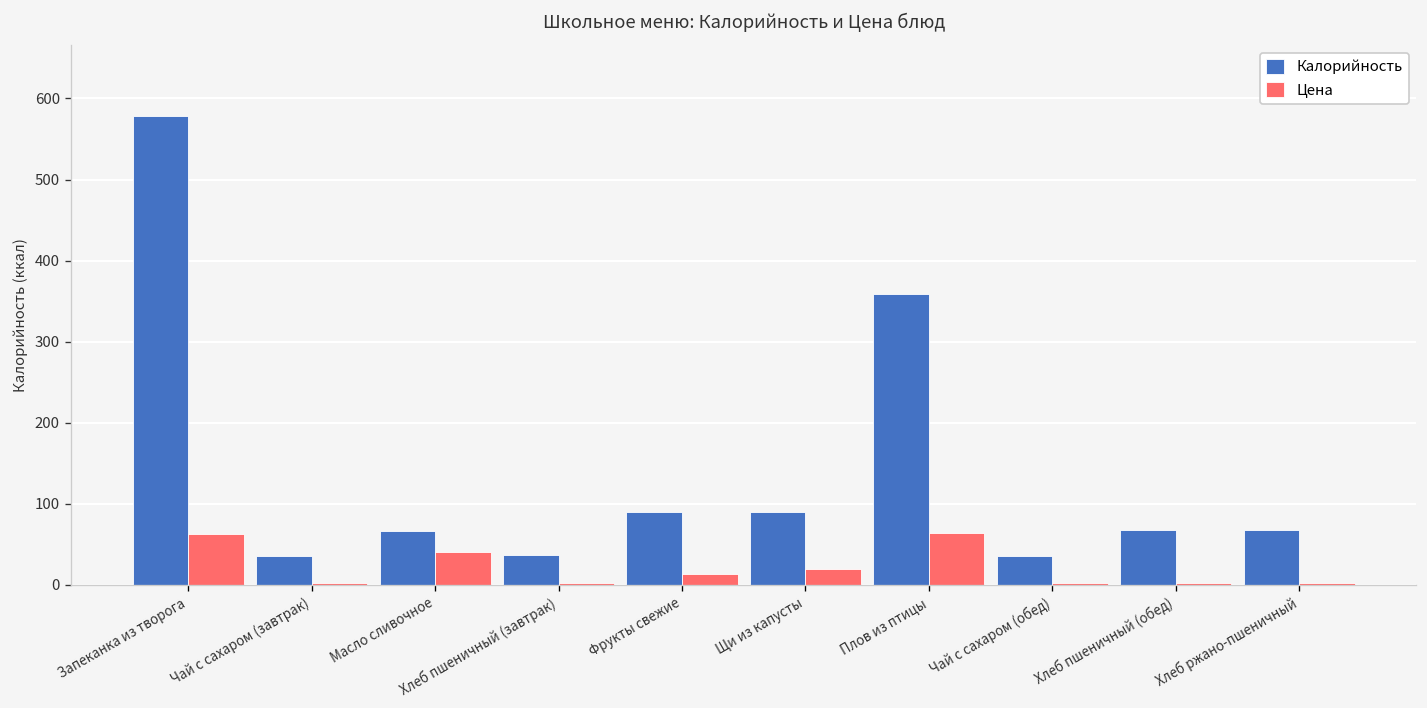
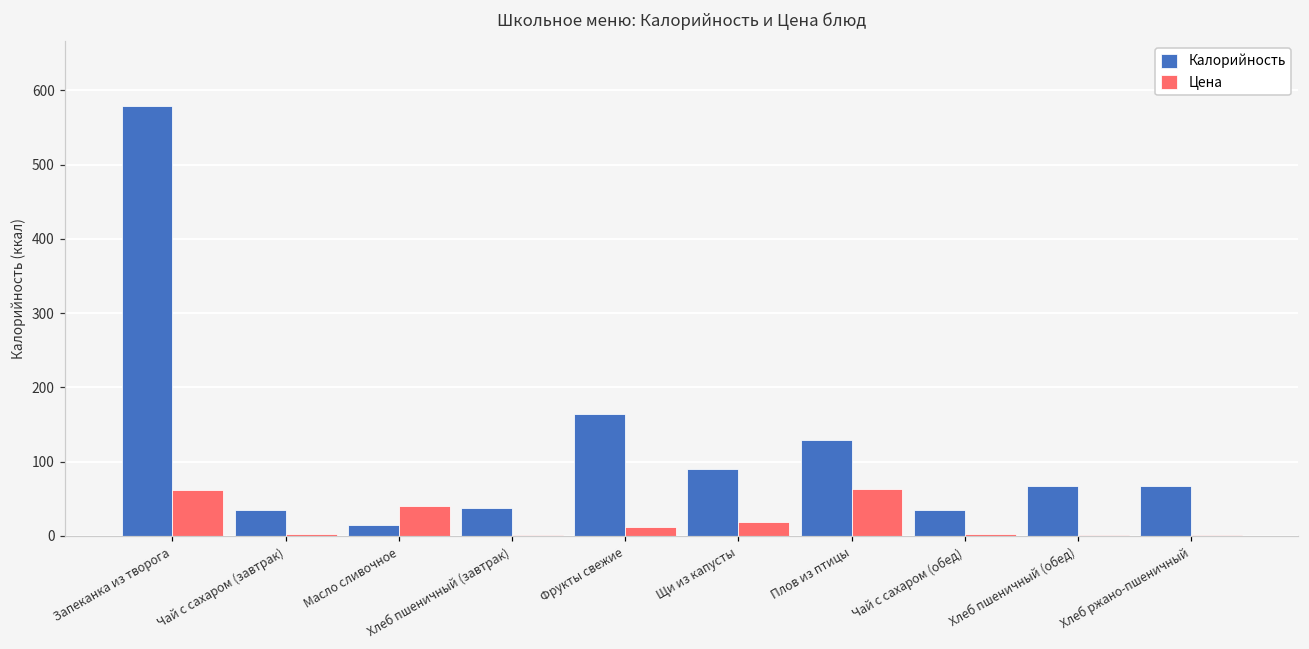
  {
    "Калорийность": {
      "Запеканка из творога": 580,
      "Чай с сахаром (завтрак)": 30,
-     "Масло сливочное": 70,
+     "Масло сливочное": 10,
      "Хлеб пшеничный (завтрак)": 40,
-     "Фрукты свежие": 90,
+     "Фрукты свежие": 160,
      "Щи из капусты": 90,
-     "Плов из птицы": 360,
+     "Плов из птицы": 130,
      "Чай с сахаром (обед)": 30,
      "Хлеб пшеничный (обед)": 70,
      "Хлеб ржано-пшеничный": 70
    },
    "Цена": {
      "Запеканка из творога": 60,
      "Масло сливочное": 40,
      "Фрукты свежие": 10,
      "Щи из капусты": 20,
      "Плов из птицы": 60
    }
  }
